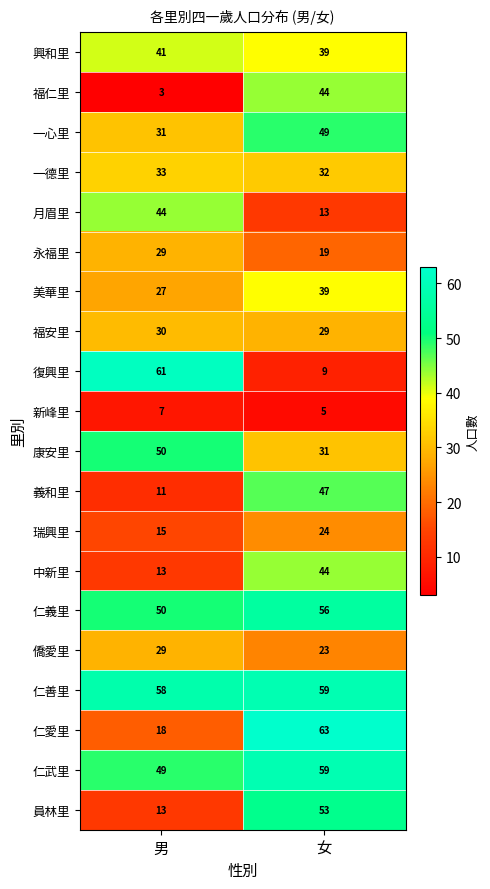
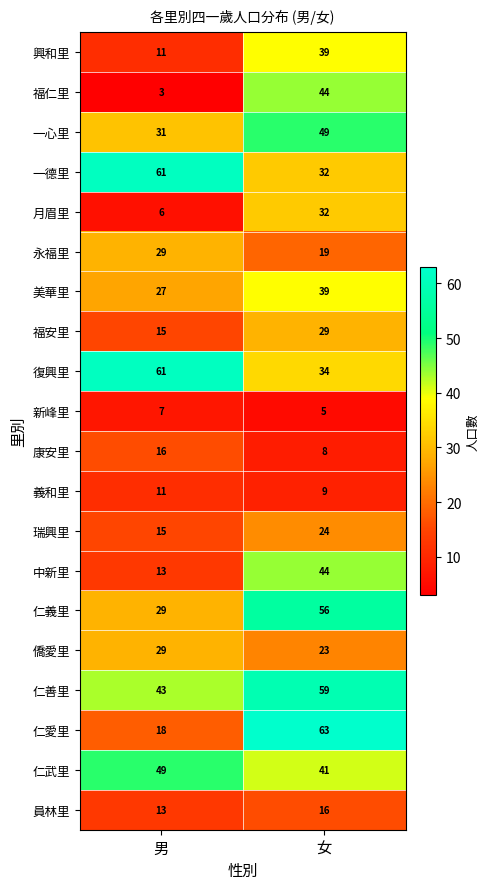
  {
    "興和里": {
-     "男": 41,
+     "男": 11,
      "女": 39
    },
    "福仁里": {
      "男": 3,
      "女": 44
    },
    "一心里": {
      "男": 31,
      "女": 49
    },
    "一德里": {
-     "男": 33,
+     "男": 61,
      "女": 32
    },
    "月眉里": {
-     "男": 44,
-     "女": 13
+     "男": 6,
+     "女": 32
    },
    "永福里": {
      "男": 29,
      "女": 19
    },
    "美華里": {
      "男": 27,
      "女": 39
    },
    "福安里": {
-     "男": 30,
+     "男": 15,
      "女": 29
    },
    "復興里": {
      "男": 61,
-     "女": 9
+     "女": 34
    },
    "新峰里": {
      "男": 7,
      "女": 5
    },
    "康安里": {
-     "男": 50,
-     "女": 31
+     "男": 16,
+     "女": 8
    },
    "義和里": {
      "男": 11,
-     "女": 47
+     "女": 9
    },
    "瑞興里": {
      "男": 15,
      "女": 24
    },
    "中新里": {
      "男": 13,
      "女": 44
    },
    "仁義里": {
-     "男": 50,
+     "男": 29,
      "女": 56
    },
    "僑愛里": {
      "男": 29,
      "女": 23
    },
    "仁善里": {
-     "男": 58,
+     "男": 43,
      "女": 59
    },
    "仁愛里": {
      "男": 18,
      "女": 63
    },
    "仁武里": {
      "男": 49,
-     "女": 59
+     "女": 41
    },
    "員林里": {
      "男": 13,
-     "女": 53
+     "女": 16
    }
  }
